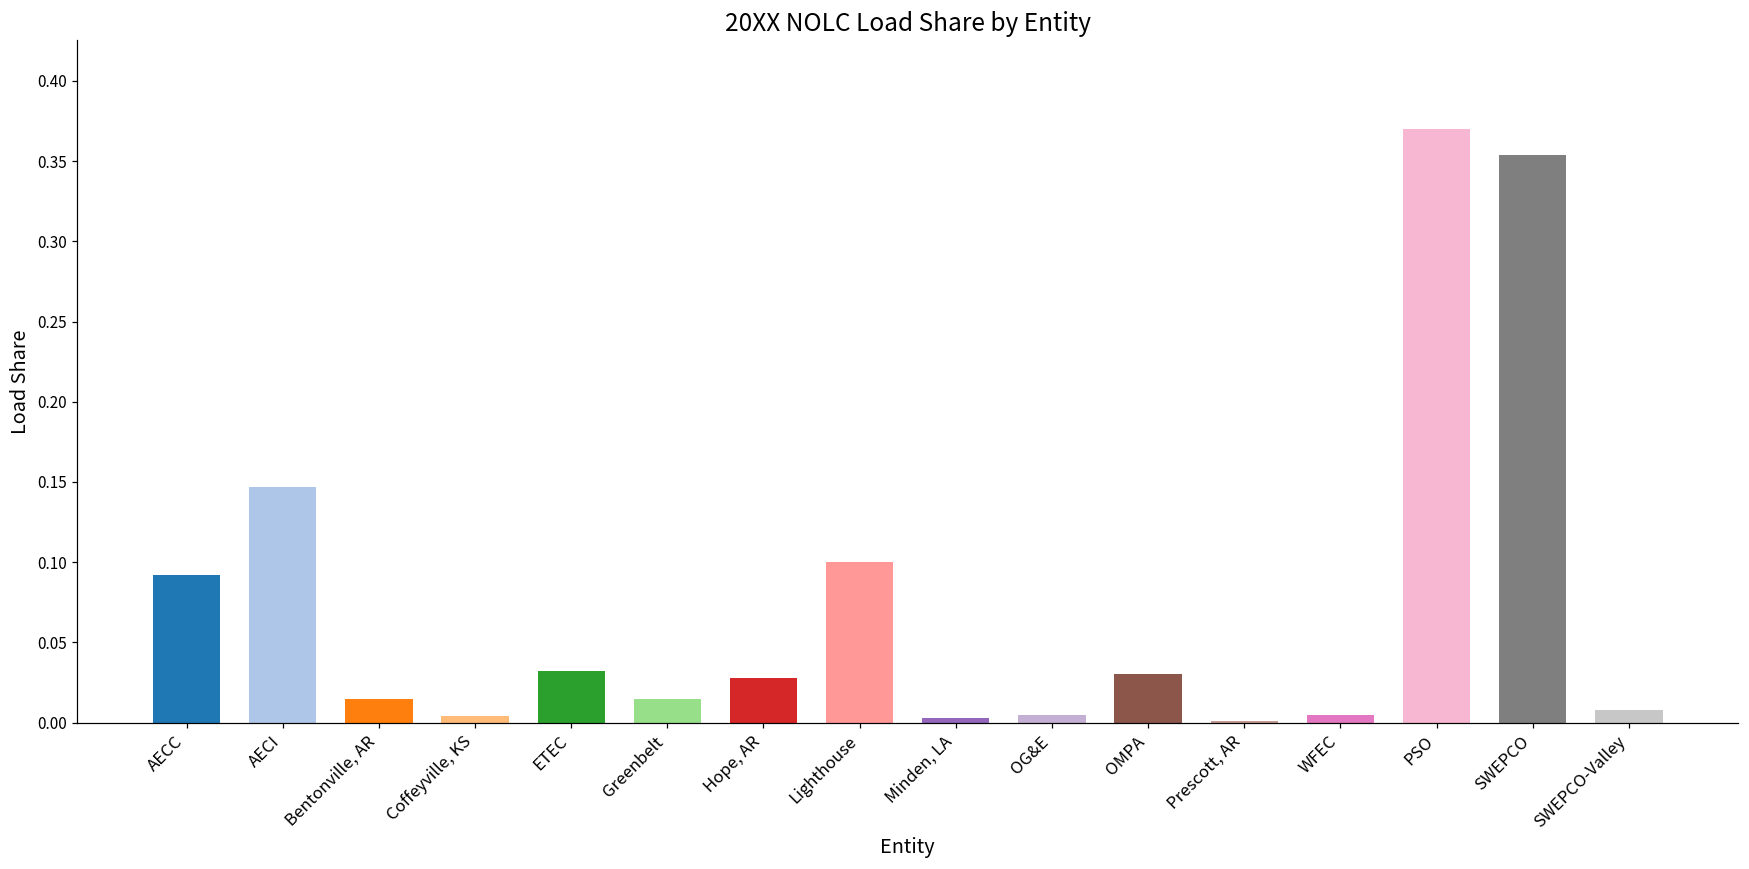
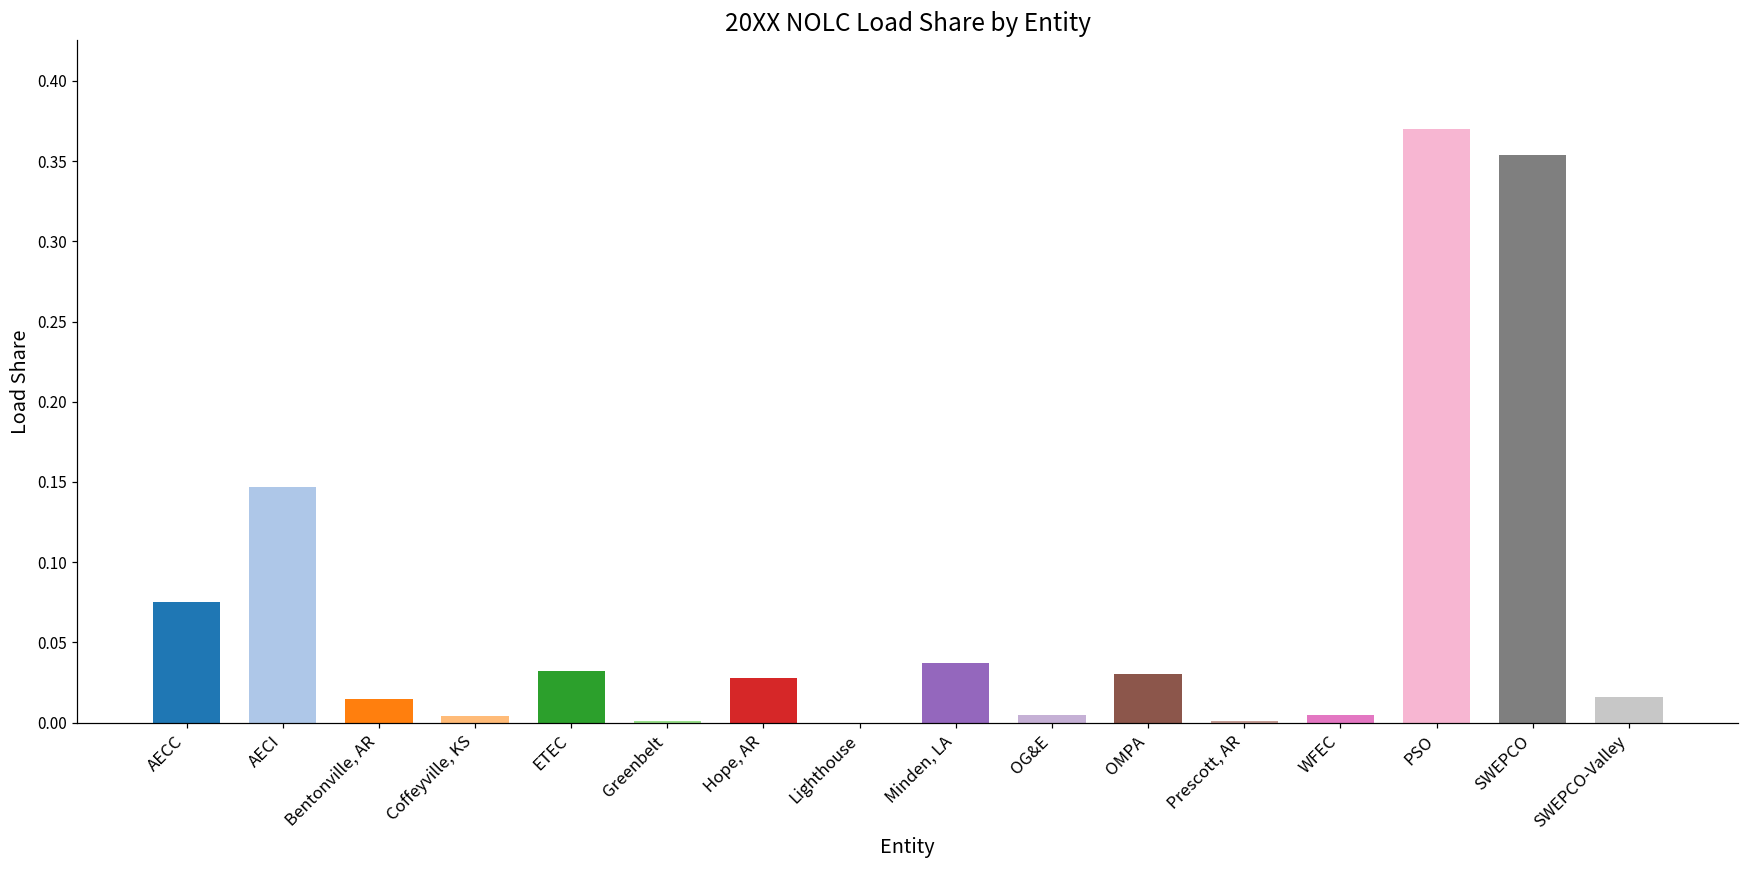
  {
-   "AECC": 0.092,
+   "AECC": 0.075,
    "AECI": 0.147,
    "Bentonville, AR": 0.015,
    "Coffeyville, KS": 0.004,
    "ETEC": 0.032,
-   "Greenbelt": 0.015,
+   "Greenbelt": 0.001,
    "Hope, AR": 0.028,
-   "Lighthouse": 0.1,
-   "Minden, LA": 0.003,
+   "Lighthouse": 0.0,
+   "Minden, LA": 0.037,
    "OG&E": 0.005,
    "OMPA": 0.030,
    "WFEC": 0.005,
    "PSO": 0.370,
    "SWEPCO": 0.354,
-   "SWEPCO-Valley": 0.008
+   "SWEPCO-Valley": 0.016
  }
